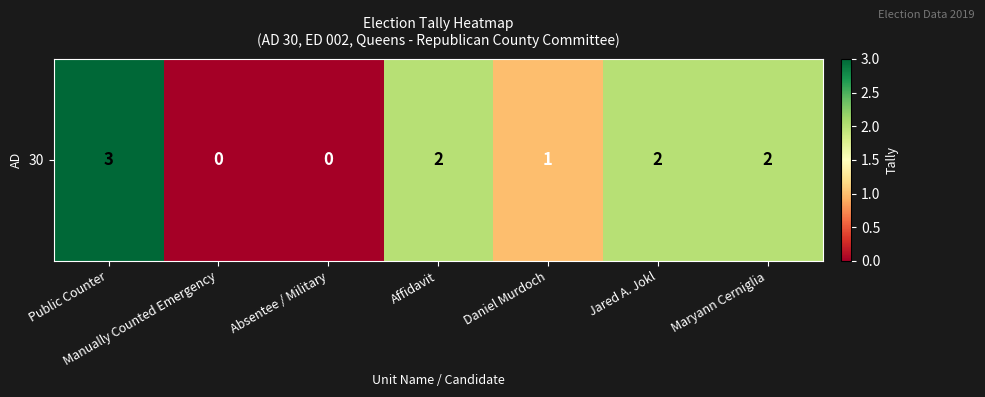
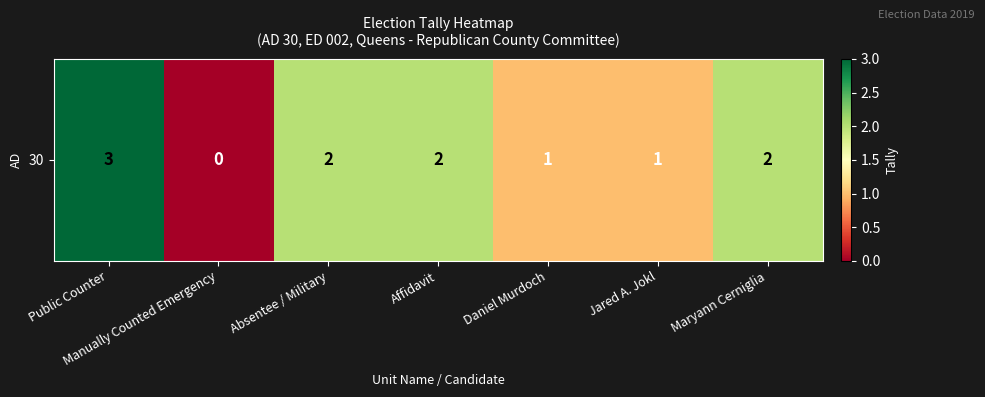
  {
    "30": {
      "Public Counter": 3,
      "Manually Counted Emergency": 0,
-     "Absentee / Military": 0,
+     "Absentee / Military": 2,
      "Affidavit": 2,
      "Daniel Murdoch": 1,
-     "Jared A. Jokl": 2,
+     "Jared A. Jokl": 1,
      "Maryann Cerniglia": 2
    }
  }
